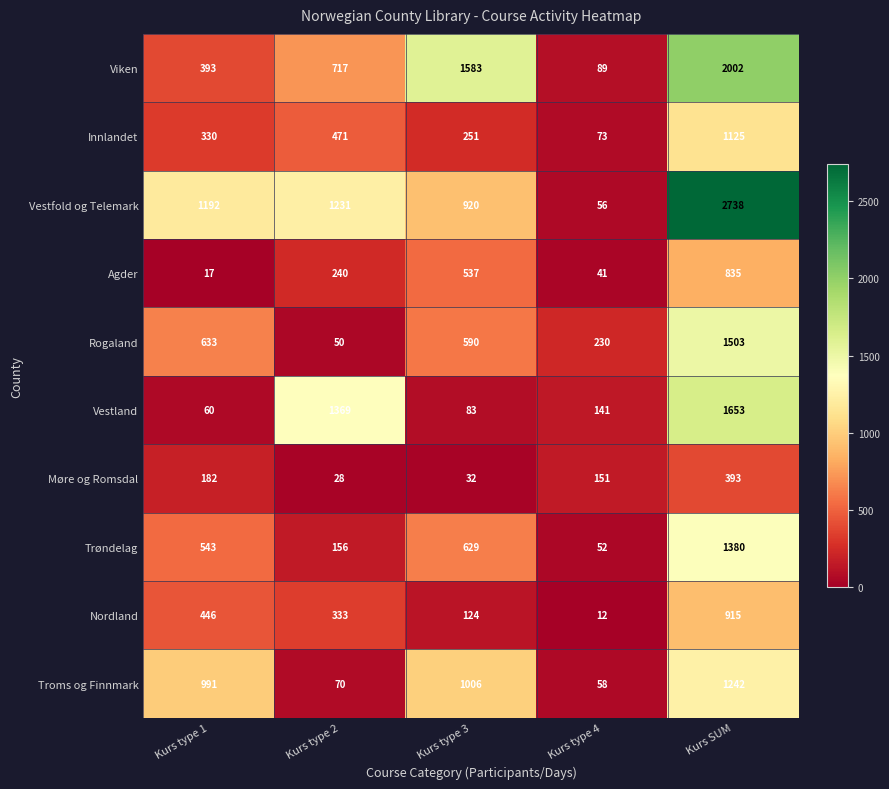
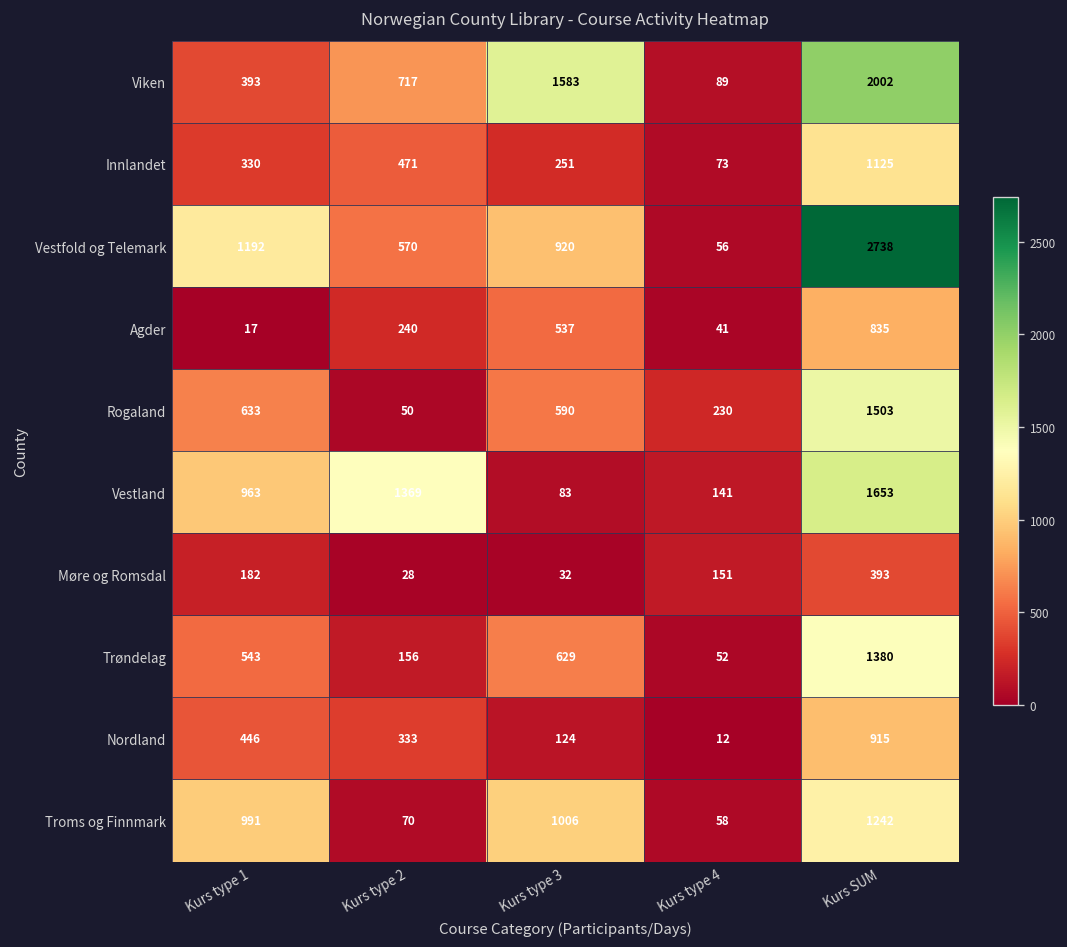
  {
    "Viken": {
      "Kurs type 1": 393,
      "Kurs type 2": 717,
      "Kurs type 3": 1583,
      "Kurs type 4": 89,
      "Kurs SUM": 2002
    },
    "Innlandet": {
      "Kurs type 1": 330,
      "Kurs type 2": 471,
      "Kurs type 3": 251,
      "Kurs type 4": 73,
      "Kurs SUM": 1125
    },
    "Vestfold og Telemark": {
      "Kurs type 1": 1192,
-     "Kurs type 2": 1231,
+     "Kurs type 2": 570,
      "Kurs type 3": 920,
      "Kurs type 4": 56,
      "Kurs SUM": 2738
    },
    "Agder": {
      "Kurs type 1": 17,
      "Kurs type 2": 240,
      "Kurs type 3": 537,
      "Kurs type 4": 41,
      "Kurs SUM": 835
    },
    "Rogaland": {
      "Kurs type 1": 633,
      "Kurs type 2": 50,
      "Kurs type 3": 590,
      "Kurs type 4": 230,
      "Kurs SUM": 1503
    },
    "Vestland": {
-     "Kurs type 1": 60,
+     "Kurs type 1": 963,
      "Kurs type 2": 1369,
      "Kurs type 3": 83,
      "Kurs type 4": 141,
      "Kurs SUM": 1653
    },
    "Møre og Romsdal": {
      "Kurs type 1": 182,
      "Kurs type 2": 28,
      "Kurs type 3": 32,
      "Kurs type 4": 151,
      "Kurs SUM": 393
    },
    "Trøndelag": {
      "Kurs type 1": 543,
      "Kurs type 2": 156,
      "Kurs type 3": 629,
      "Kurs type 4": 52,
      "Kurs SUM": 1380
    },
    "Nordland": {
      "Kurs type 1": 446,
      "Kurs type 2": 333,
      "Kurs type 3": 124,
      "Kurs type 4": 12,
      "Kurs SUM": 915
    },
    "Troms og Finnmark": {
      "Kurs type 1": 991,
      "Kurs type 2": 70,
      "Kurs type 3": 1006,
      "Kurs type 4": 58,
      "Kurs SUM": 1242
    }
  }
